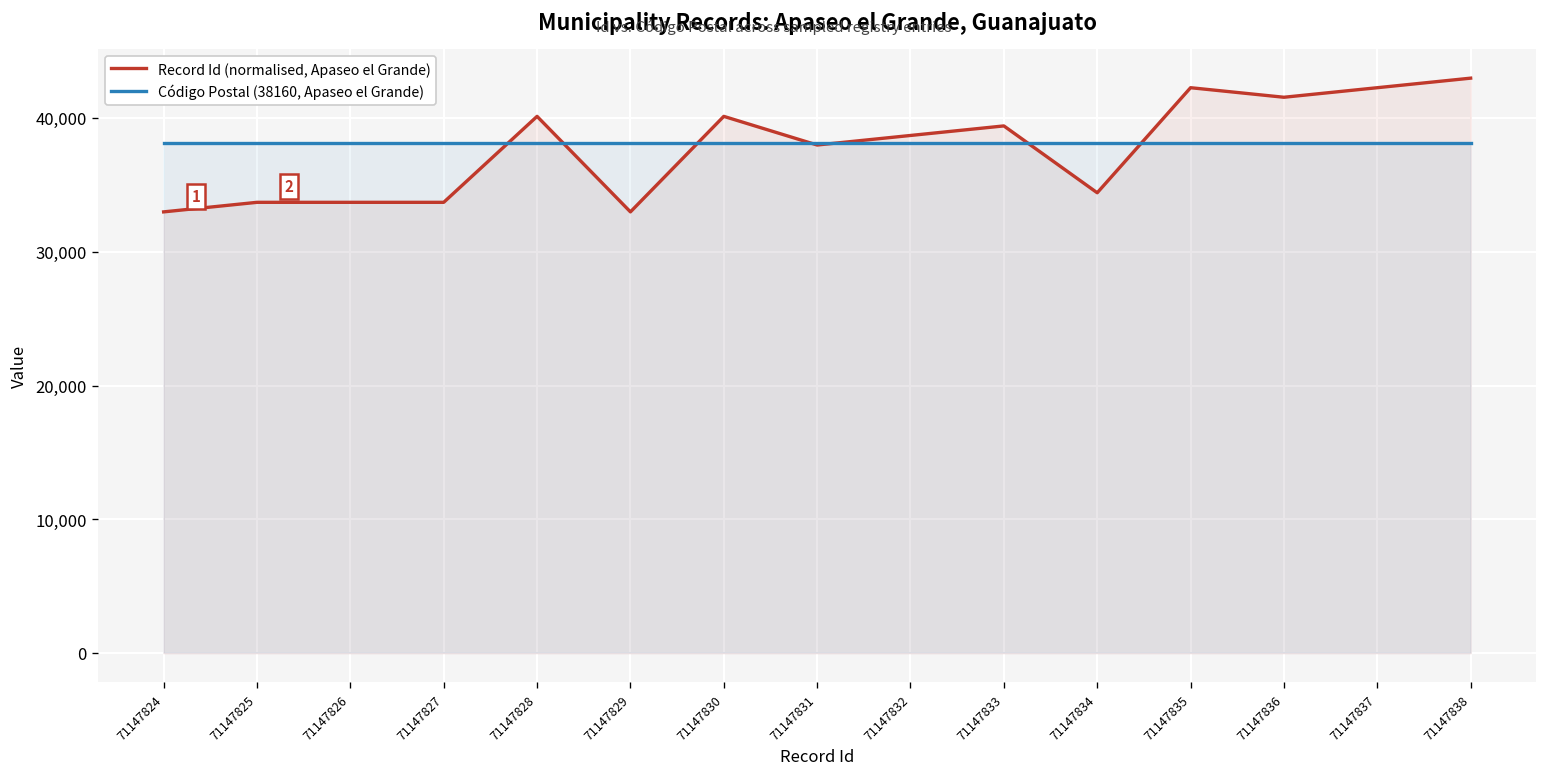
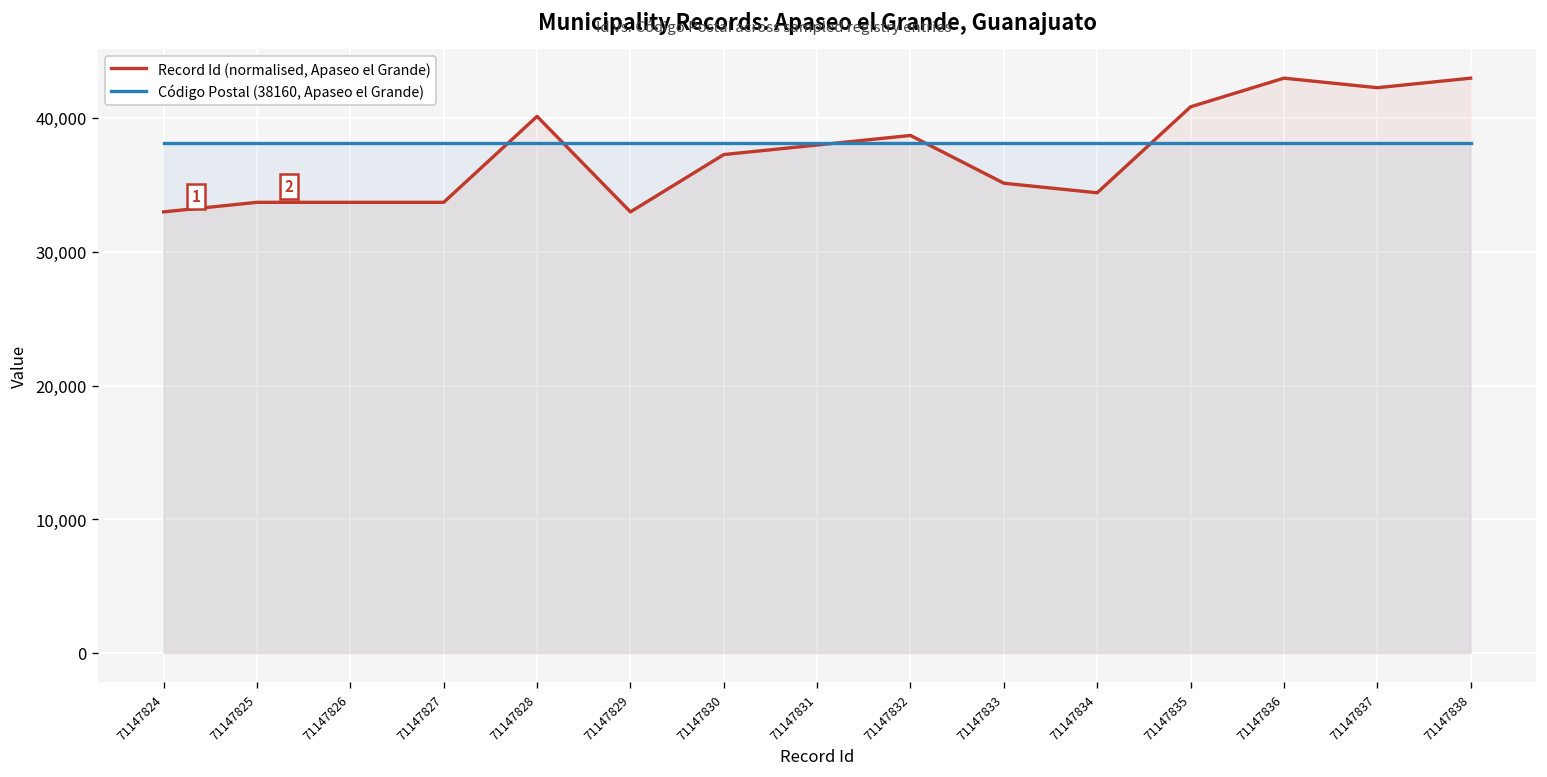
  {
    "Record Id (normalised, Apaseo el Grande)": {
      "71147826": "33,700",
      "71147827": "33,700",
      "71147828": "40,100",
      "71147829": "33,000",
-     "71147830": "40,100",
+     "71147830": "37,300",
      "71147832": "38,700",
-     "71147833": "39,400",
+     "71147833": "35,100",
      "71147834": "34,400",
-     "71147835": "42,300",
-     "71147836": "41,600",
+     "71147835": "40,900",
+     "71147836": "43,000",
      "71147837": "42,300",
      "71147838": "43,000"
    },
    "Código Postal (38160, Apaseo el Grande)": {
      "71147824": "38,200",
      "71147825": "38,200",
      "71147826": "38,200",
      "71147827": "38,200",
      "71147828": "38,200",
      "71147829": "38,200",
      "71147830": "38,200",
      "71147832": "38,200",
      "71147833": "38,200",
      "71147834": "38,200",
      "71147835": "38,200",
      "71147836": "38,200",
      "71147837": "38,200",
      "71147838": "38,200"
    }
  }
